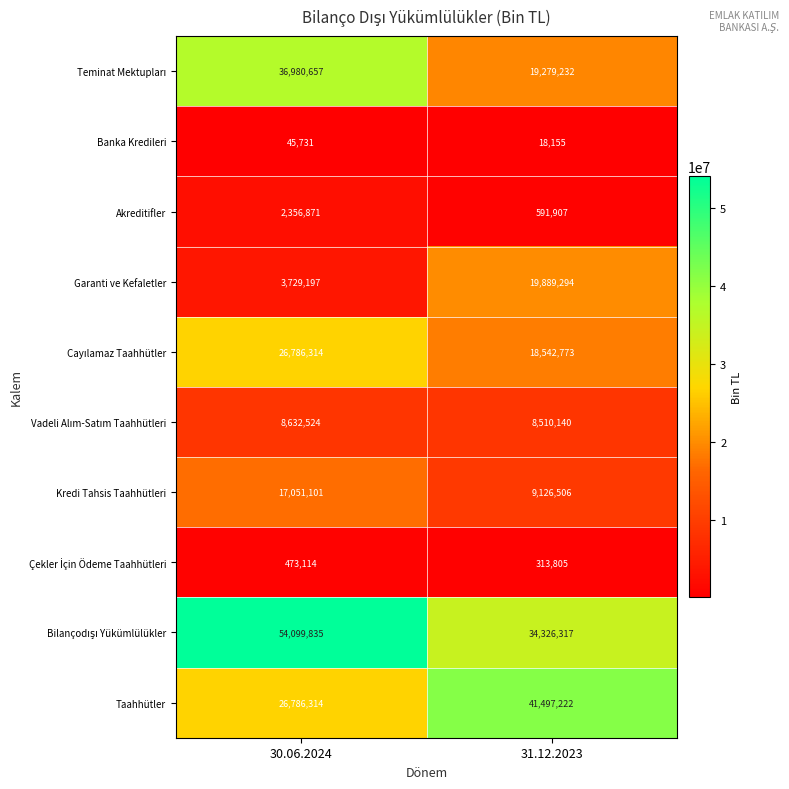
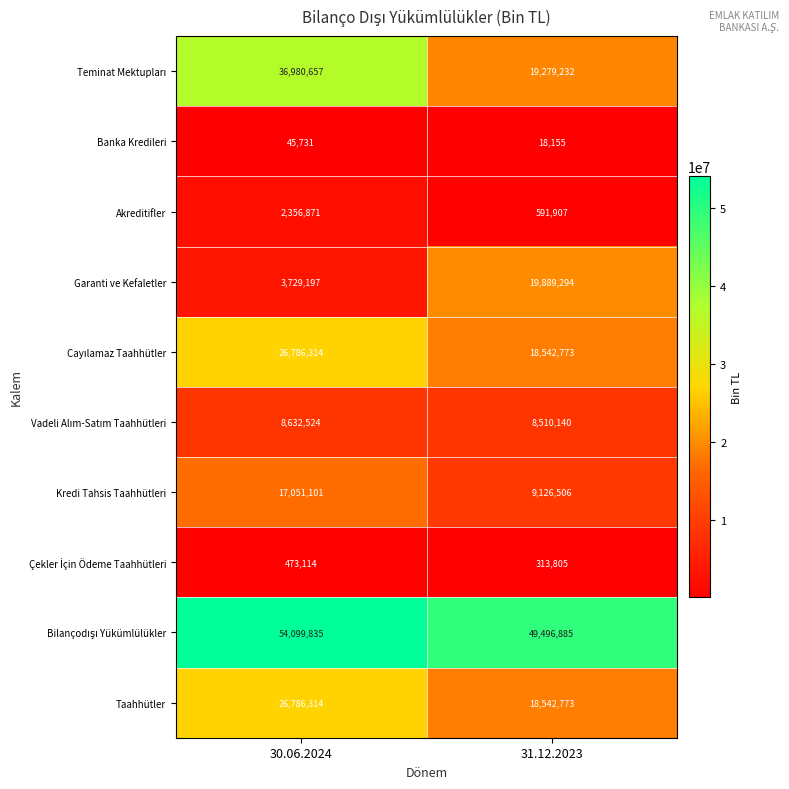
  {
    "Teminat Mektupları": {
      "30.06.2024": "36,980,657",
      "31.12.2023": "19,279,232"
    },
    "Banka Kredileri": {
      "30.06.2024": "45,731",
      "31.12.2023": "18,155"
    },
    "Akreditifler": {
      "30.06.2024": "2,356,871",
      "31.12.2023": "591,907"
    },
    "Garanti ve Kefaletler": {
      "30.06.2024": "3,729,197",
      "31.12.2023": "19,889,294"
    },
    "Cayılamaz Taahhütler": {
      "30.06.2024": "26,786,314",
      "31.12.2023": "18,542,773"
    },
    "Vadeli Alım-Satım Taahhütleri": {
      "30.06.2024": "8,632,524",
      "31.12.2023": "8,510,140"
    },
    "Kredi Tahsis Taahhütleri": {
      "30.06.2024": "17,051,101",
      "31.12.2023": "9,126,506"
    },
    "Çekler İçin Ödeme Taahhütleri": {
      "30.06.2024": "473,114",
      "31.12.2023": "313,805"
    },
    "Bilançodışı Yükümlülükler": {
      "30.06.2024": "54,099,835",
-     "31.12.2023": "34,326,317"
+     "31.12.2023": "49,496,885"
    },
    "Taahhütler": {
      "30.06.2024": "26,786,314",
-     "31.12.2023": "41,497,222"
+     "31.12.2023": "18,542,773"
    }
  }
